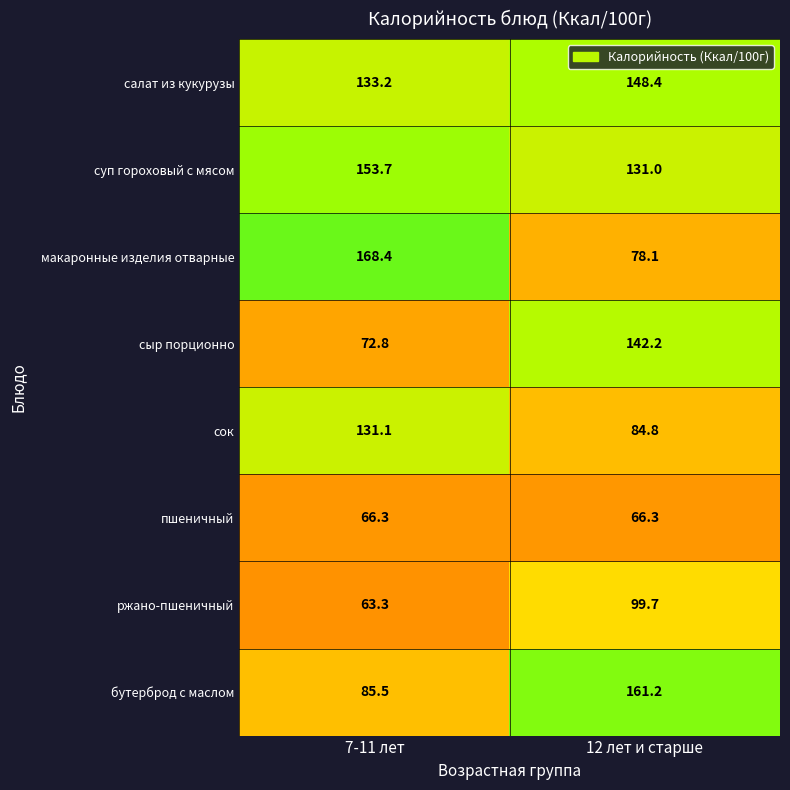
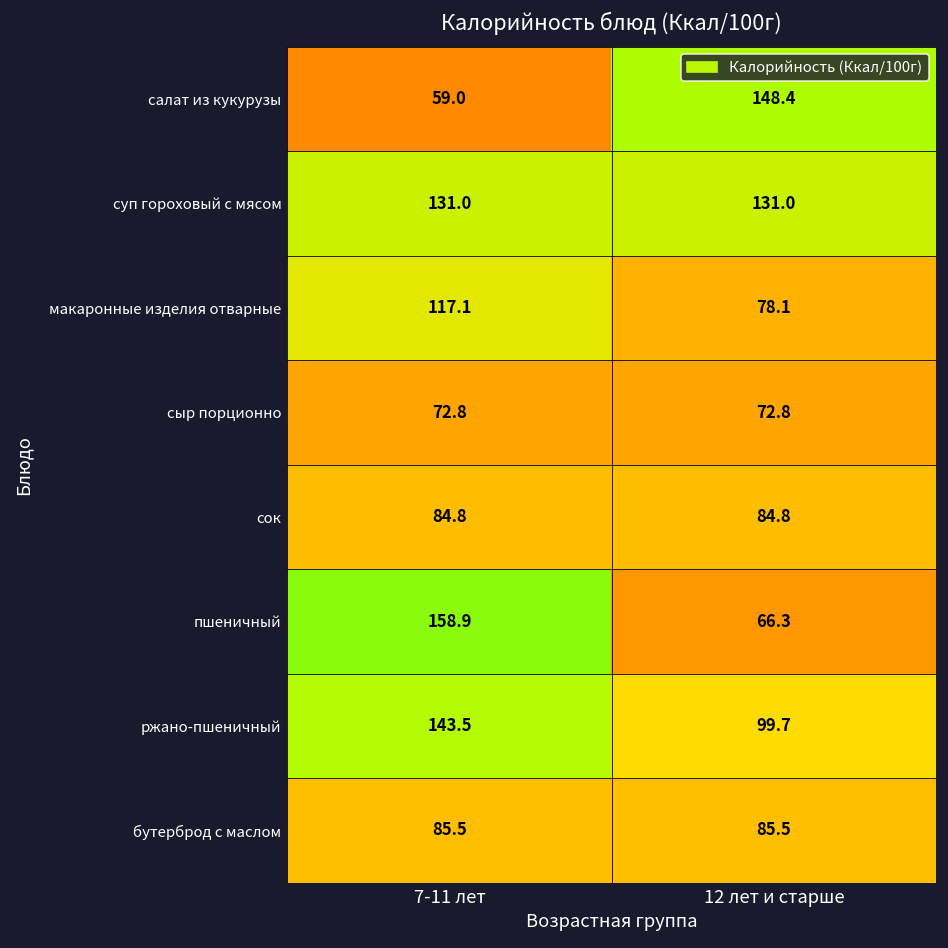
  {
    "салат из кукурузы": {
-     "7-11 лет": 133.2,
+     "7-11 лет": 59.0,
      "12 лет и старше": 148.4
    },
    "суп гороховый с мясом": {
-     "7-11 лет": 153.7,
+     "7-11 лет": 131.0,
      "12 лет и старше": 131.0
    },
    "макаронные изделия отварные": {
-     "7-11 лет": 168.4,
+     "7-11 лет": 117.1,
      "12 лет и старше": 78.1
    },
    "сыр порционно": {
      "7-11 лет": 72.8,
-     "12 лет и старше": 142.2
+     "12 лет и старше": 72.8
    },
    "сок": {
-     "7-11 лет": 131.1,
+     "7-11 лет": 84.8,
      "12 лет и старше": 84.8
    },
    "пшеничный": {
-     "7-11 лет": 66.3,
+     "7-11 лет": 158.9,
      "12 лет и старше": 66.3
    },
    "ржано-пшеничный": {
-     "7-11 лет": 63.3,
+     "7-11 лет": 143.5,
      "12 лет и старше": 99.7
    },
    "бутерброд с маслом": {
      "7-11 лет": 85.5,
-     "12 лет и старше": 161.2
+     "12 лет и старше": 85.5
    }
  }
